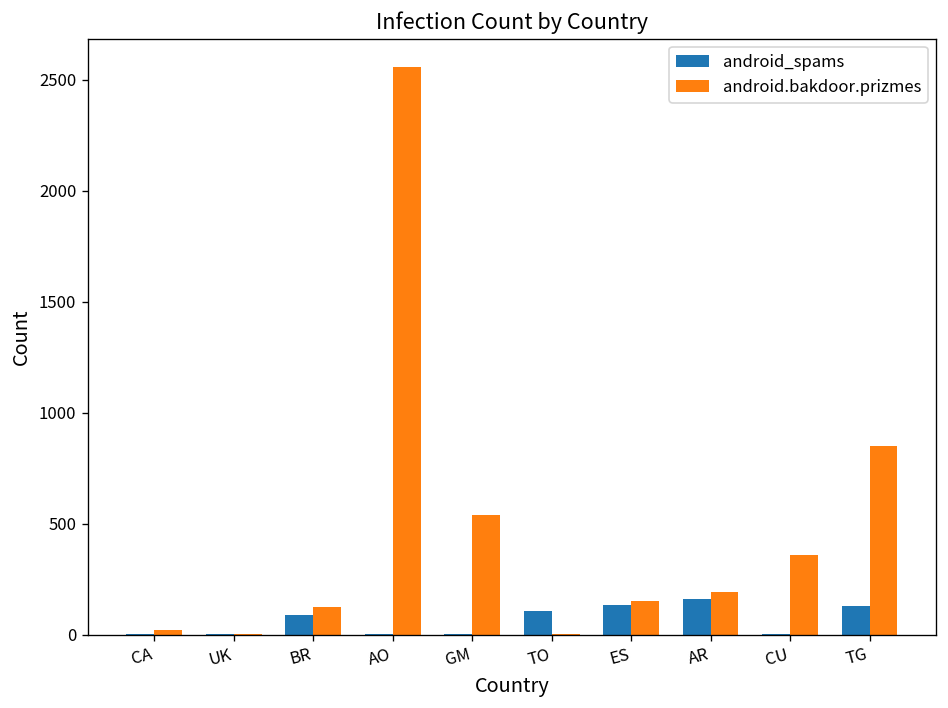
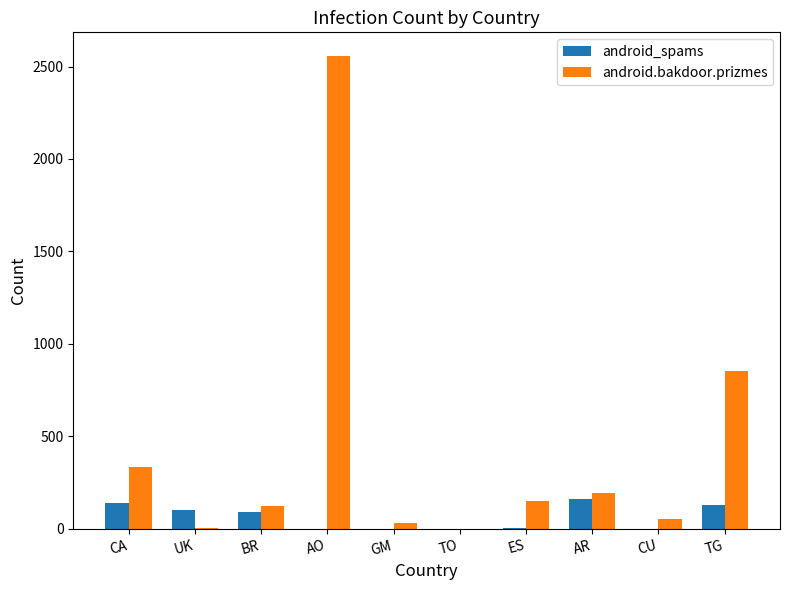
  {
    "android_spams": {
-     "CA": 0,
-     "UK": 0,
+     "CA": 140,
+     "UK": 100,
      "BR": 90,
-     "TO": 110,
-     "ES": 130,
+     "TO": 0,
+     "ES": 0,
      "AR": 160,
      "TG": 130
    },
    "android.bakdoor.prizmes": {
-     "CA": 20,
+     "CA": 340,
      "BR": 120,
      "AO": 2560,
-     "GM": 540,
+     "GM": 30,
      "ES": 150,
      "AR": 190,
-     "CU": 360,
+     "CU": 50,
      "TG": 850
    }
  }
